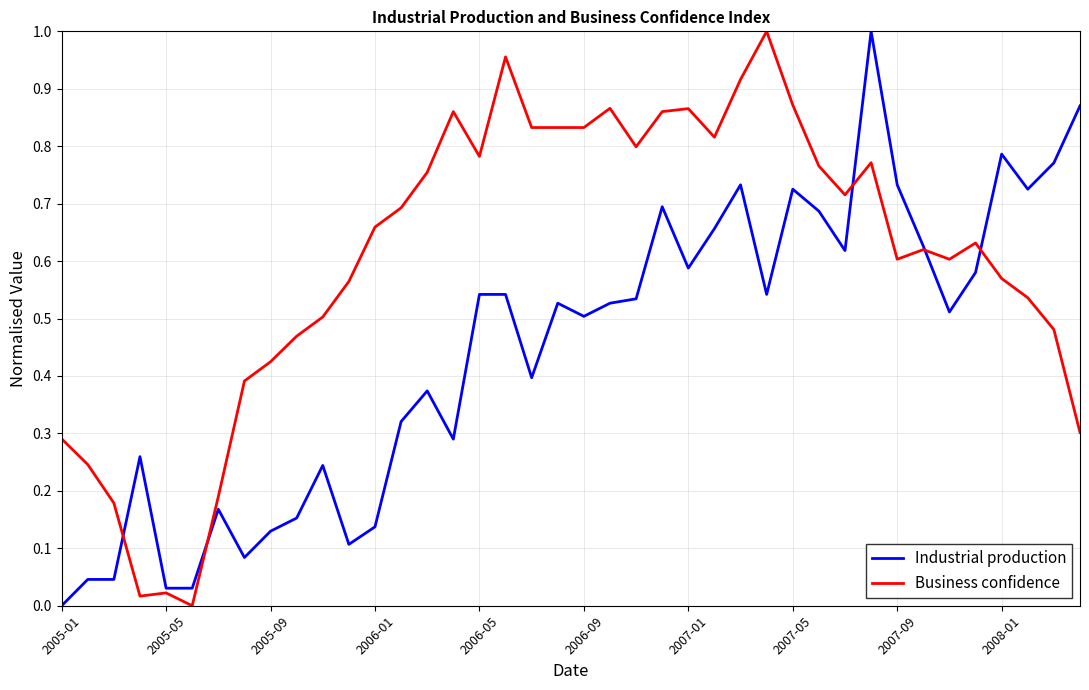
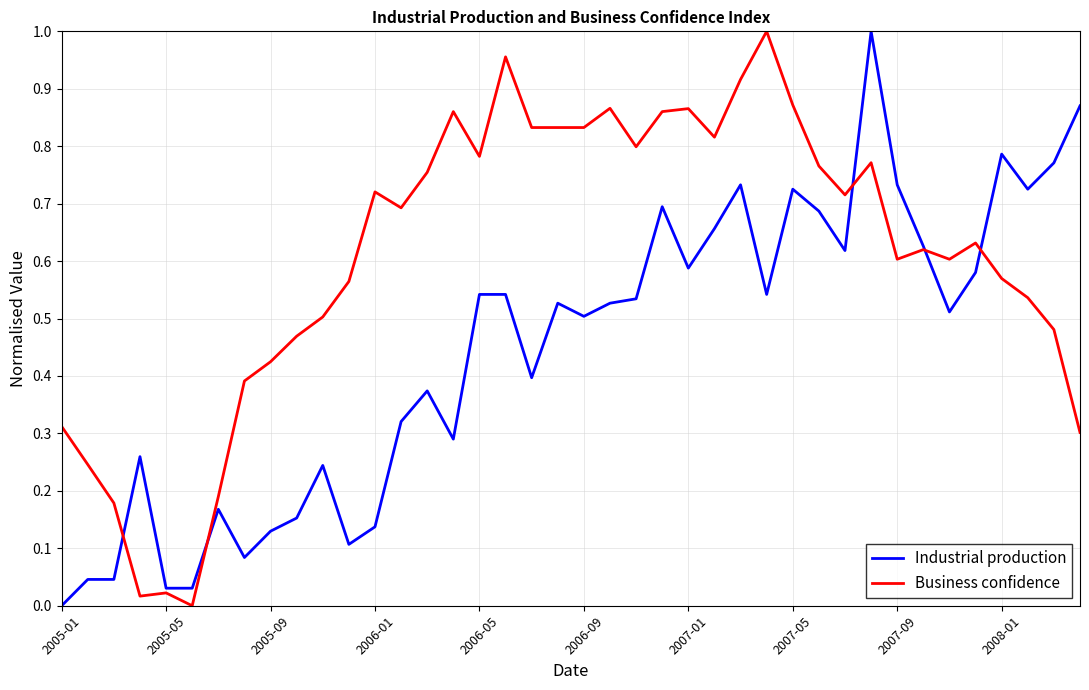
  {
    "Industrial production": {
      "2005-01": 0.00,
      "2005-05": 0.03,
      "2005-09": 0.13,
      "2006-01": 0.14,
      "2006-05": 0.54,
      "2006-09": 0.50,
      "2007-01": 0.59,
      "2007-05": 0.73,
      "2007-09": 0.73,
      "2008-01": 0.79
    },
    "Business confidence": {
-     "2005-01": 0.29,
+     "2005-01": 0.31,
      "2005-05": 0.02,
      "2005-09": 0.42,
-     "2006-01": 0.66,
+     "2006-01": 0.72,
      "2006-05": 0.78,
      "2006-09": 0.83,
      "2007-01": 0.87,
      "2007-05": 0.87,
      "2007-09": 0.60,
      "2008-01": 0.57
    }
  }
